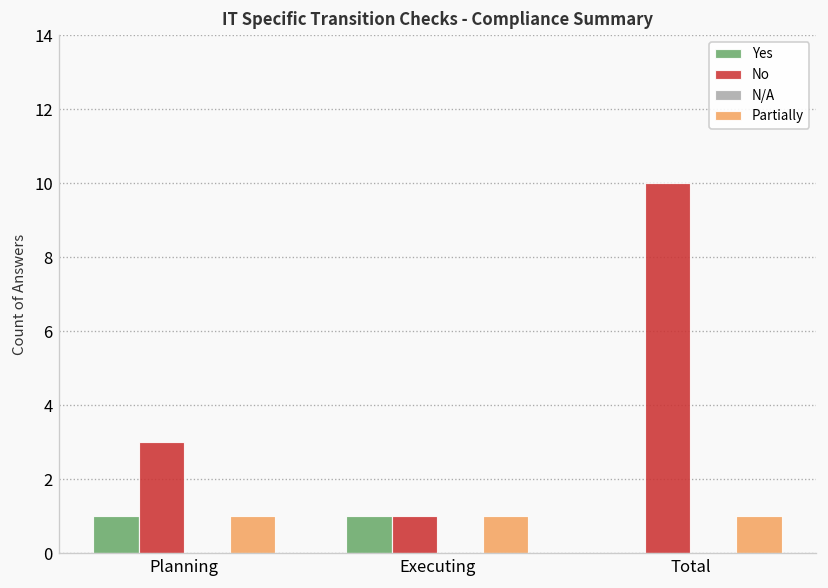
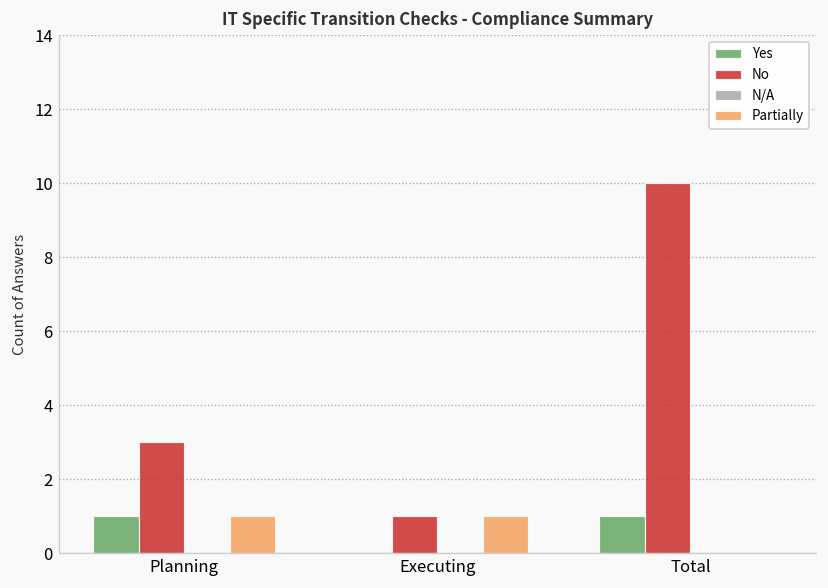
  {
    "Yes": {
      "Planning": 1,
-     "Executing": 1,
-     "Total": 0
+     "Executing": 0,
+     "Total": 1
    },
    "No": {
      "Planning": 3,
      "Executing": 1,
      "Total": 10
    },
    "N/A": {
      "Planning": 0,
      "Executing": 0,
      "Total": 0
    },
    "Partially": {
      "Planning": 1,
      "Executing": 1,
-     "Total": 1
+     "Total": 0
    }
  }
